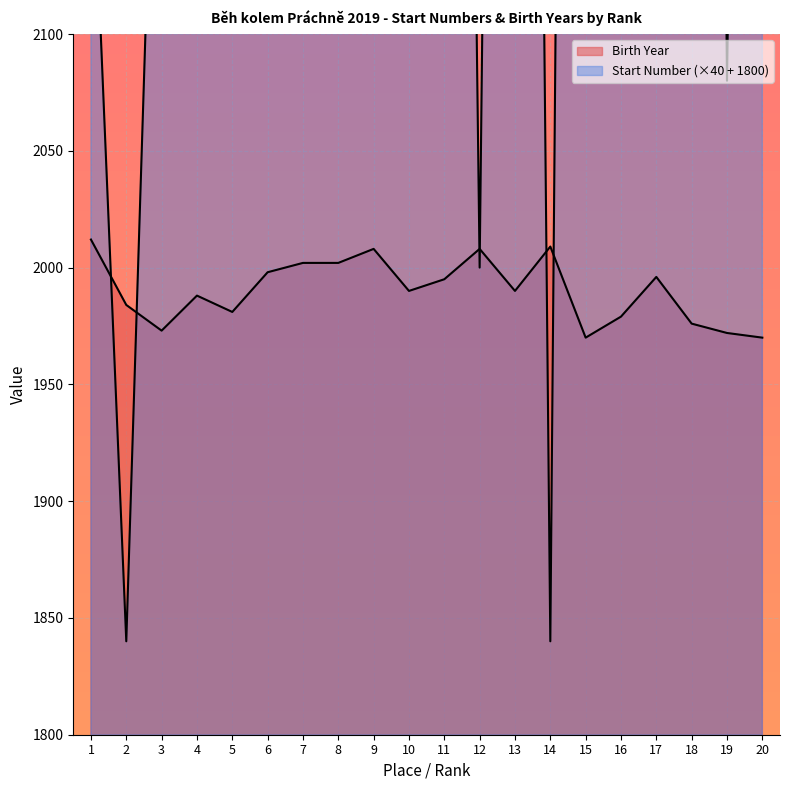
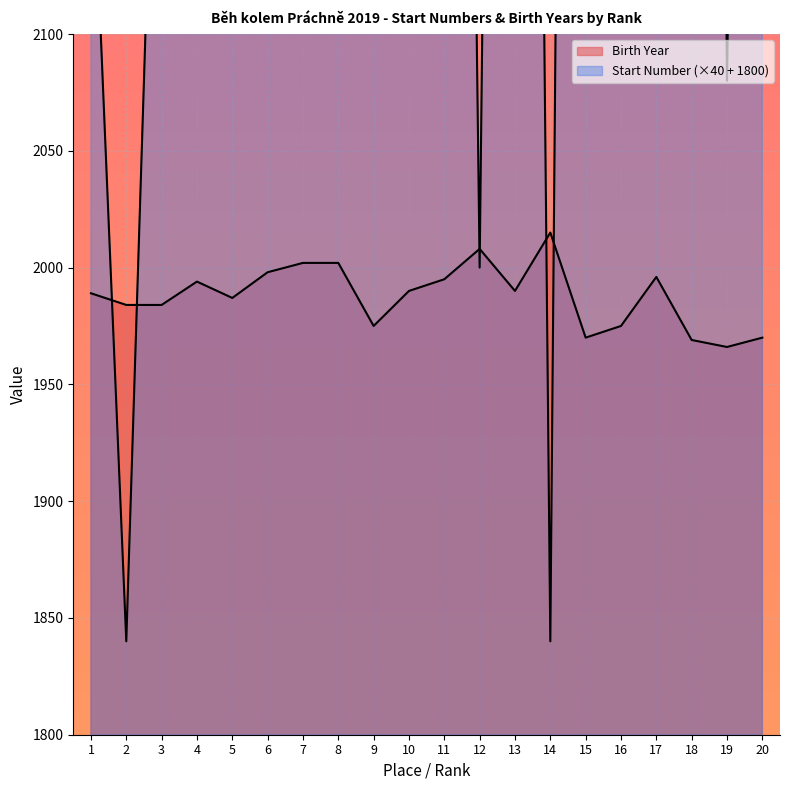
  {
    "Birth Year": {
-     "1": 2012,
+     "1": 1989,
      "2": 1984,
-     "3": 1973,
-     "4": 1988,
-     "5": 1981,
+     "3": 1984,
+     "4": 1994,
+     "5": 1987,
      "6": 1998,
      "7": 2002,
      "8": 2002,
-     "9": 2008,
+     "9": 1975,
      "10": 1990,
      "11": 1995,
      "12": 2008,
      "13": 1990,
-     "14": 2009,
+     "14": 2015,
      "15": 1970,
-     "16": 1979,
+     "16": 1975,
      "17": 1996,
-     "18": 1976,
-     "19": 1972,
+     "18": 1969,
+     "19": 1966,
      "20": 1970
    },
    "Start Number (×40 + 1800)": {
      "2": 1840,
      "12": 2000,
      "14": 1840
    }
  }
